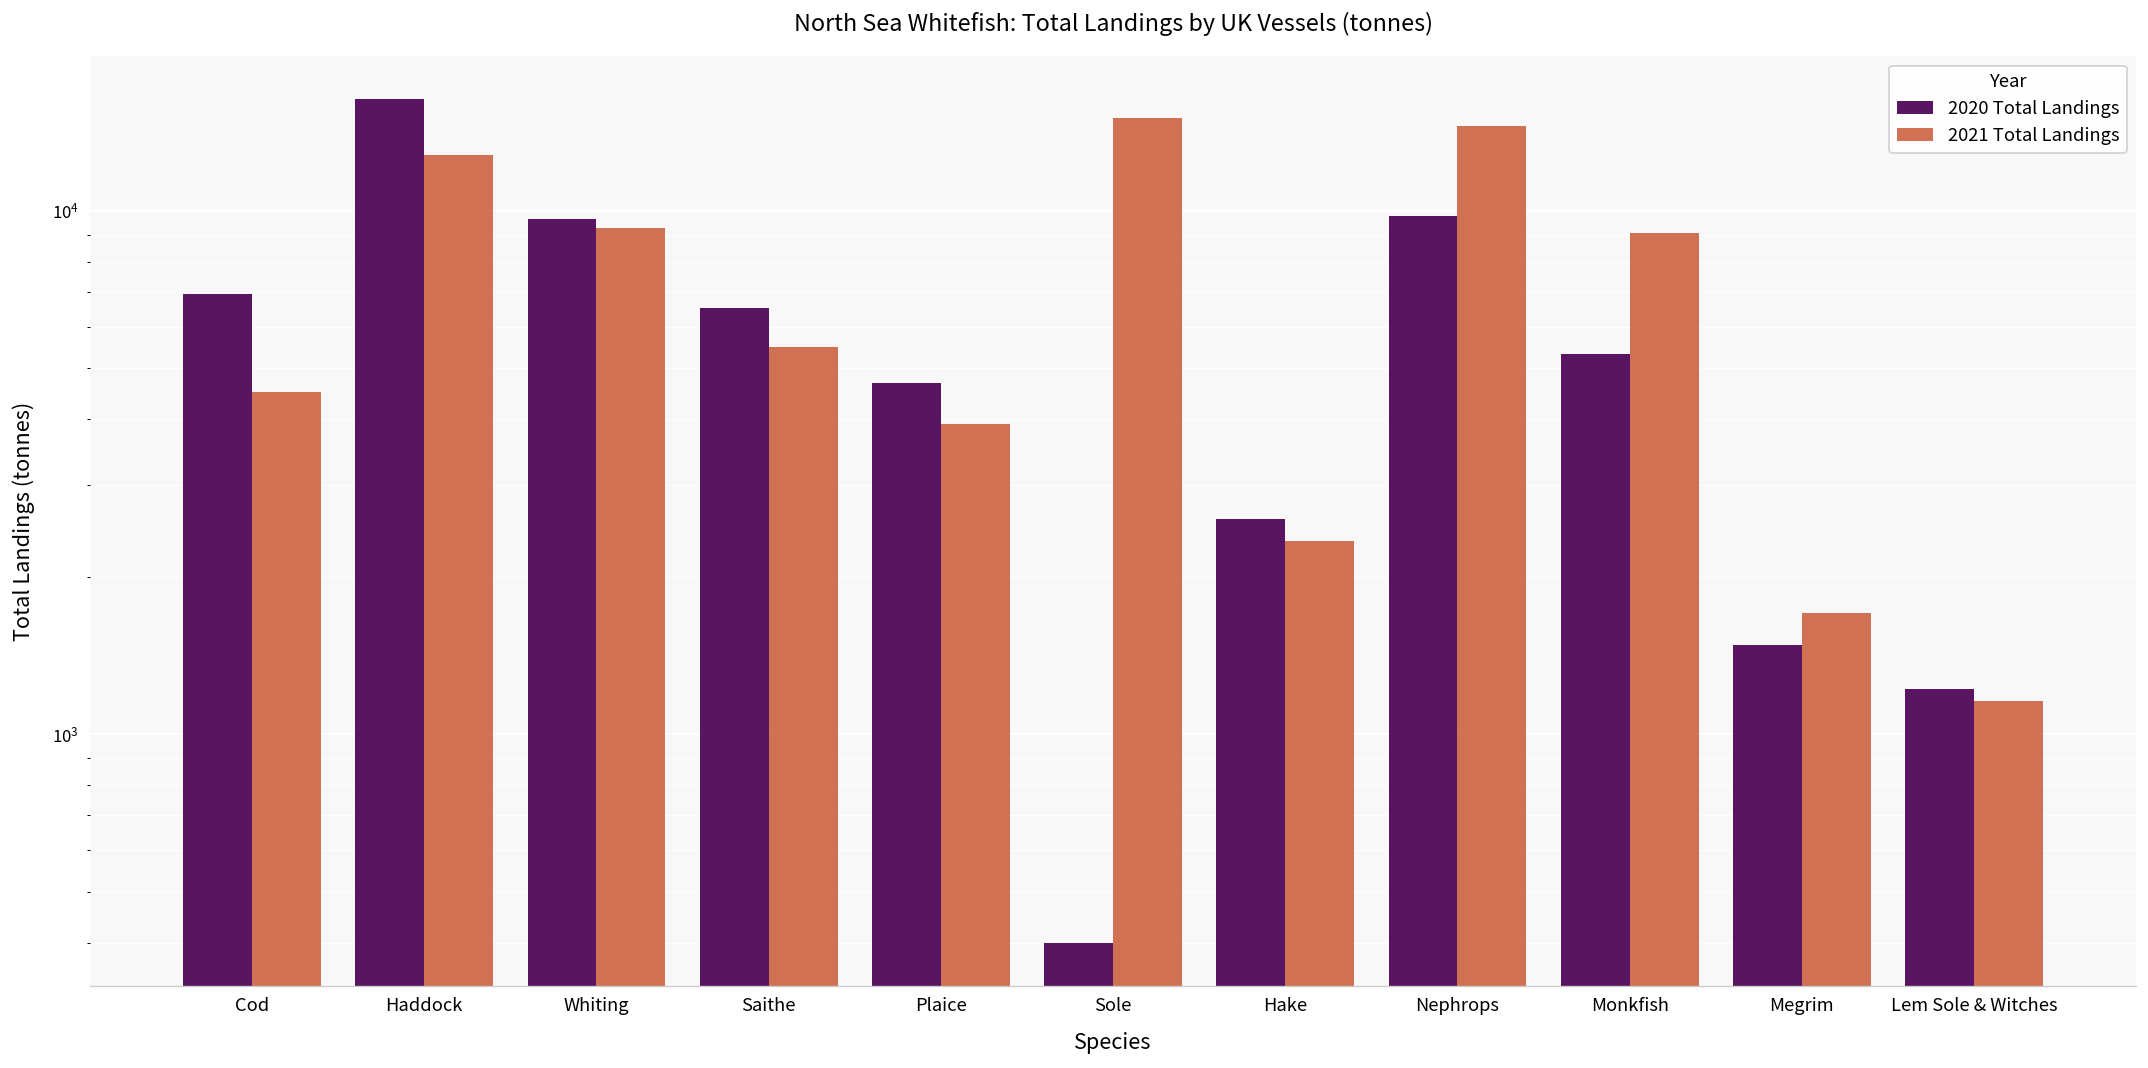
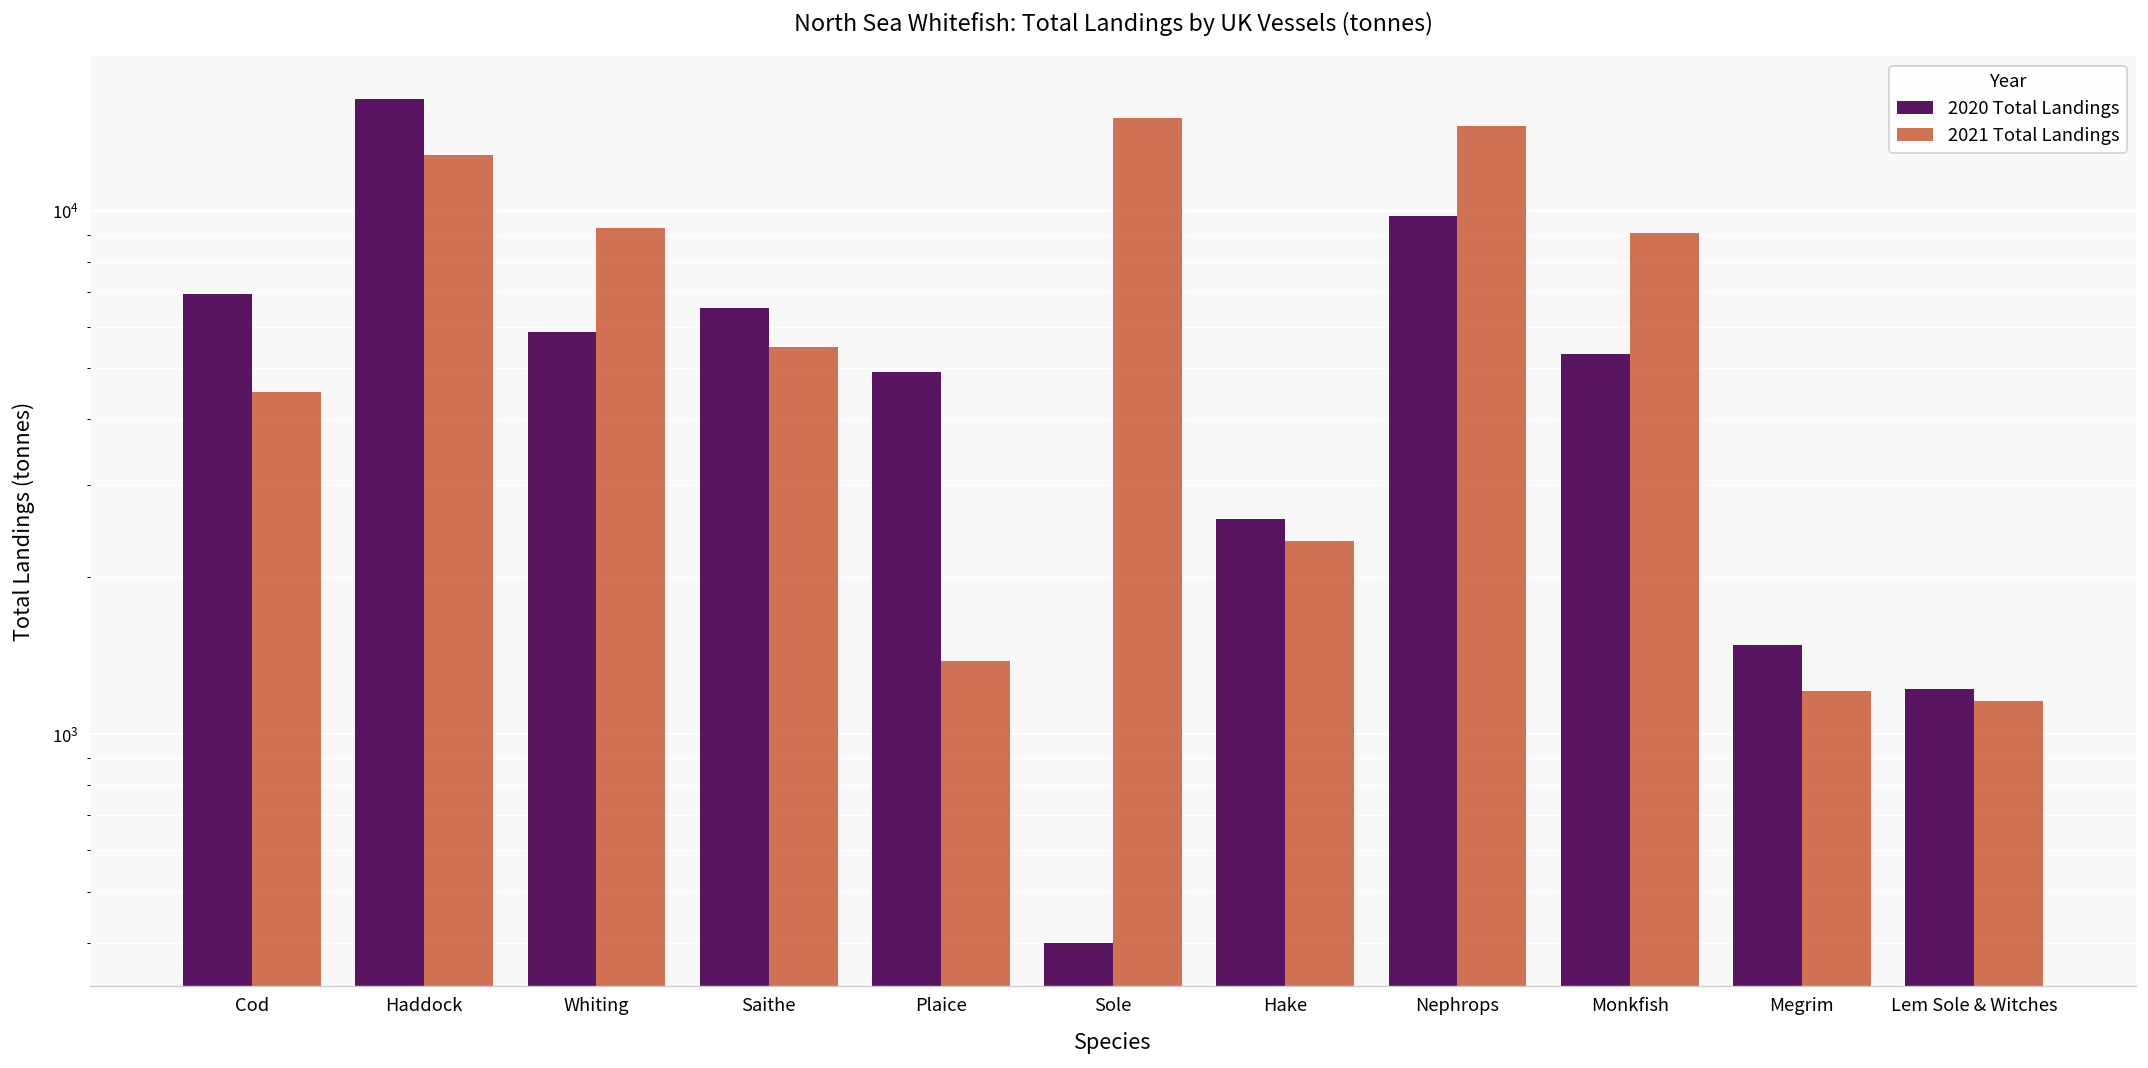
  {
    "2020 Total Landings": {
      "Cod": 6900,
      "Haddock": 16400,
-     "Whiting": 9600,
+     "Whiting": 5900,
      "Saithe": 6500,
-     "Plaice": 4700,
+     "Plaice": 4900,
      "Sole": 400,
      "Hake": 2600,
      "Nephrops": 9800,
      "Monkfish": 5300,
      "Megrim": 1480,
      "Lem Sole & Witches": 1220
    },
    "2021 Total Landings": {
      "Cod": 4500,
      "Haddock": 12800,
      "Whiting": 9300,
      "Saithe": 5500,
-     "Plaice": 3900,
+     "Plaice": 1380,
      "Sole": 15100,
      "Hake": 2300,
      "Nephrops": 14500,
      "Monkfish": 9100,
-     "Megrim": 1710,
+     "Megrim": 1210,
      "Lem Sole & Witches": 1160
    }
  }
